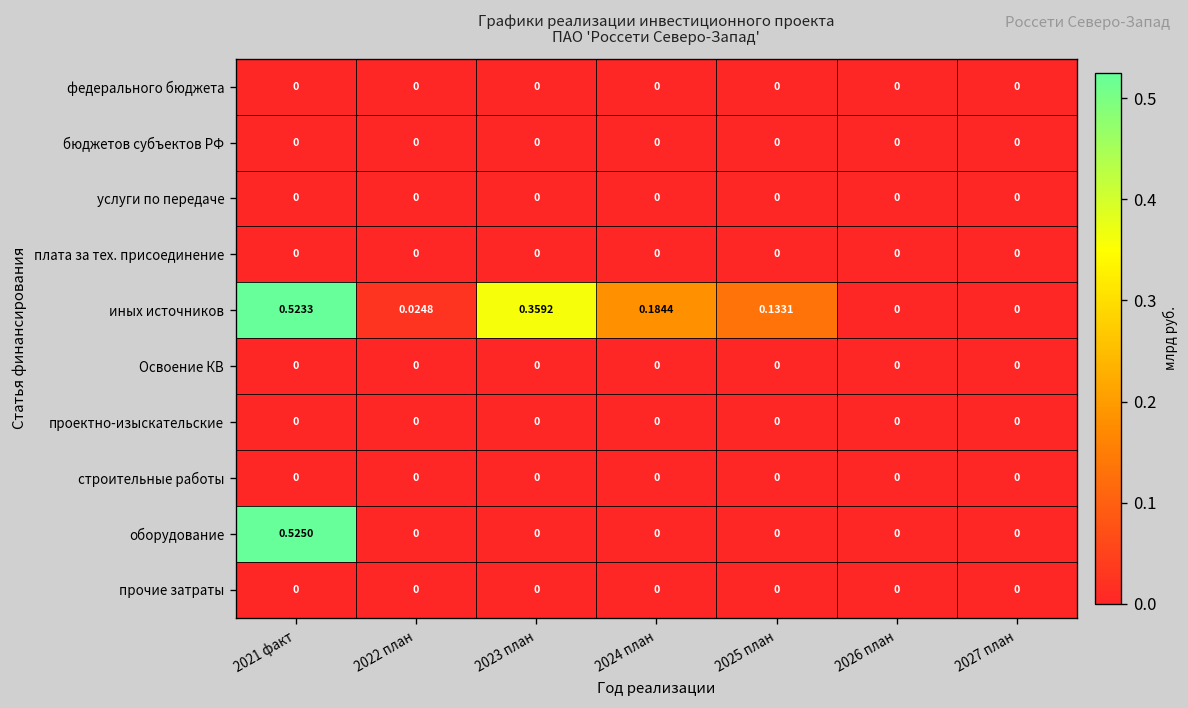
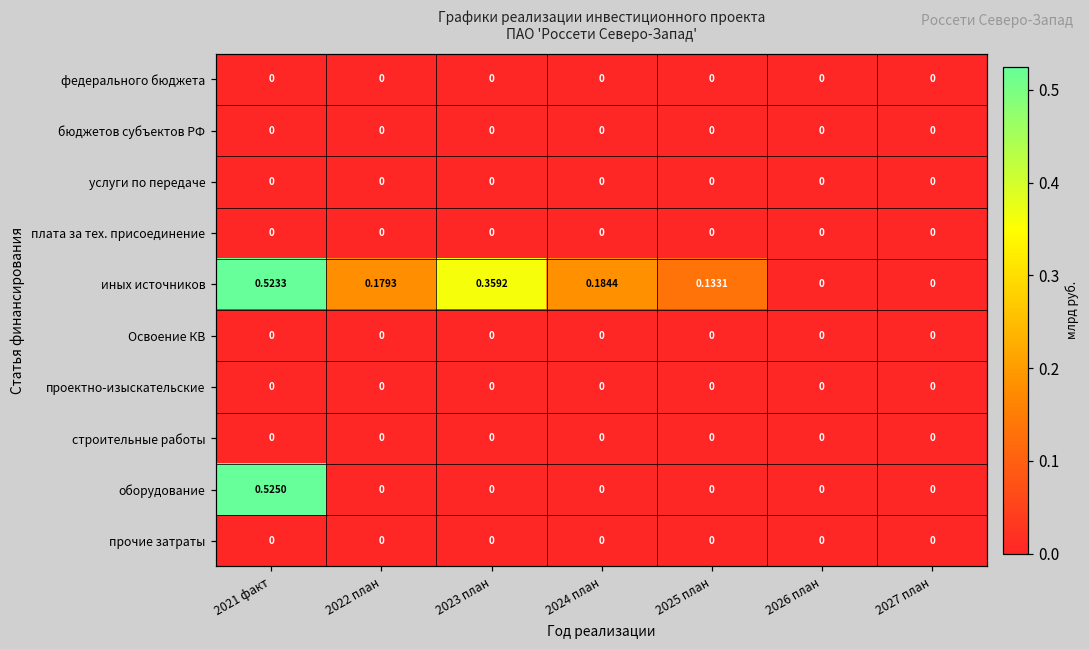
  {
    "федерального бюджета": {
      "2021 факт": 0,
      "2022 план": 0,
      "2023 план": 0,
      "2024 план": 0,
      "2025 план": 0,
      "2026 план": 0,
      "2027 план": 0
    },
    "бюджетов субъектов РФ": {
      "2021 факт": 0,
      "2022 план": 0,
      "2023 план": 0,
      "2024 план": 0,
      "2025 план": 0,
      "2026 план": 0,
      "2027 план": 0
    },
    "услуги по передаче": {
      "2021 факт": 0,
      "2022 план": 0,
      "2023 план": 0,
      "2024 план": 0,
      "2025 план": 0,
      "2026 план": 0,
      "2027 план": 0
    },
    "плата за тех. присоединение": {
      "2021 факт": 0,
      "2022 план": 0,
      "2023 план": 0,
      "2024 план": 0,
      "2025 план": 0,
      "2026 план": 0,
      "2027 план": 0
    },
    "иных источников": {
      "2021 факт": 0.5233,
-     "2022 план": 0.0248,
+     "2022 план": 0.1793,
      "2023 план": 0.3592,
      "2024 план": 0.1844,
      "2025 план": 0.1331,
      "2026 план": 0,
      "2027 план": 0
    },
    "Освоение КВ": {
      "2021 факт": 0,
      "2022 план": 0,
      "2023 план": 0,
      "2024 план": 0,
      "2025 план": 0,
      "2026 план": 0,
      "2027 план": 0
    },
    "проектно-изыскательские": {
      "2021 факт": 0,
      "2022 план": 0,
      "2023 план": 0,
      "2024 план": 0,
      "2025 план": 0,
      "2026 план": 0,
      "2027 план": 0
    },
    "строительные работы": {
      "2021 факт": 0,
      "2022 план": 0,
      "2023 план": 0,
      "2024 план": 0,
      "2025 план": 0,
      "2026 план": 0,
      "2027 план": 0
    },
    "оборудование": {
      "2021 факт": 0.5250,
      "2022 план": 0,
      "2023 план": 0,
      "2024 план": 0,
      "2025 план": 0,
      "2026 план": 0,
      "2027 план": 0
    },
    "прочие затраты": {
      "2021 факт": 0,
      "2022 план": 0,
      "2023 план": 0,
      "2024 план": 0,
      "2025 план": 0,
      "2026 план": 0,
      "2027 план": 0
    }
  }
